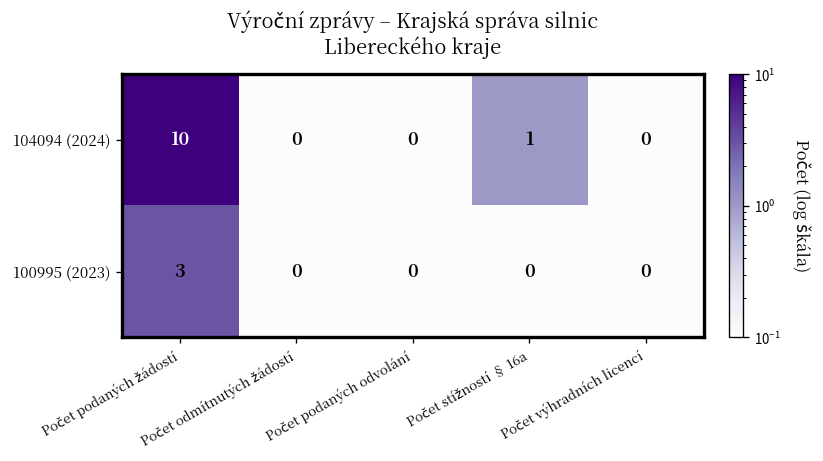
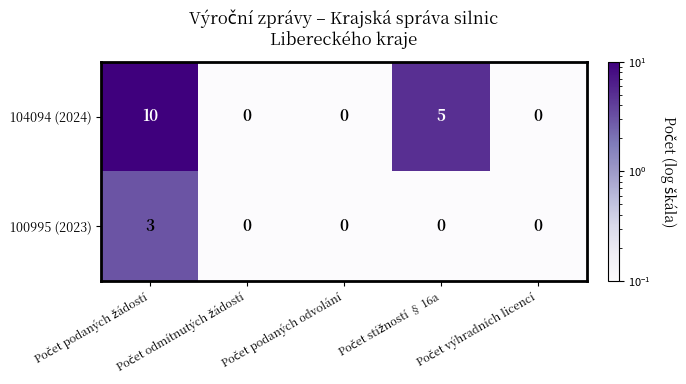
  {
    "104094 (2024)": {
      "Počet podaných žádostí": 10,
      "Počet odmítnutých žádostí": 0,
      "Počet podaných odvolání": 0,
-     "Počet stížností § 16a": 1,
+     "Počet stížností § 16a": 5,
      "Počet výhradních licencí": 0
    },
    "100995 (2023)": {
      "Počet podaných žádostí": 3,
      "Počet odmítnutých žádostí": 0,
      "Počet podaných odvolání": 0,
      "Počet stížností § 16a": 0,
      "Počet výhradních licencí": 0
    }
  }
